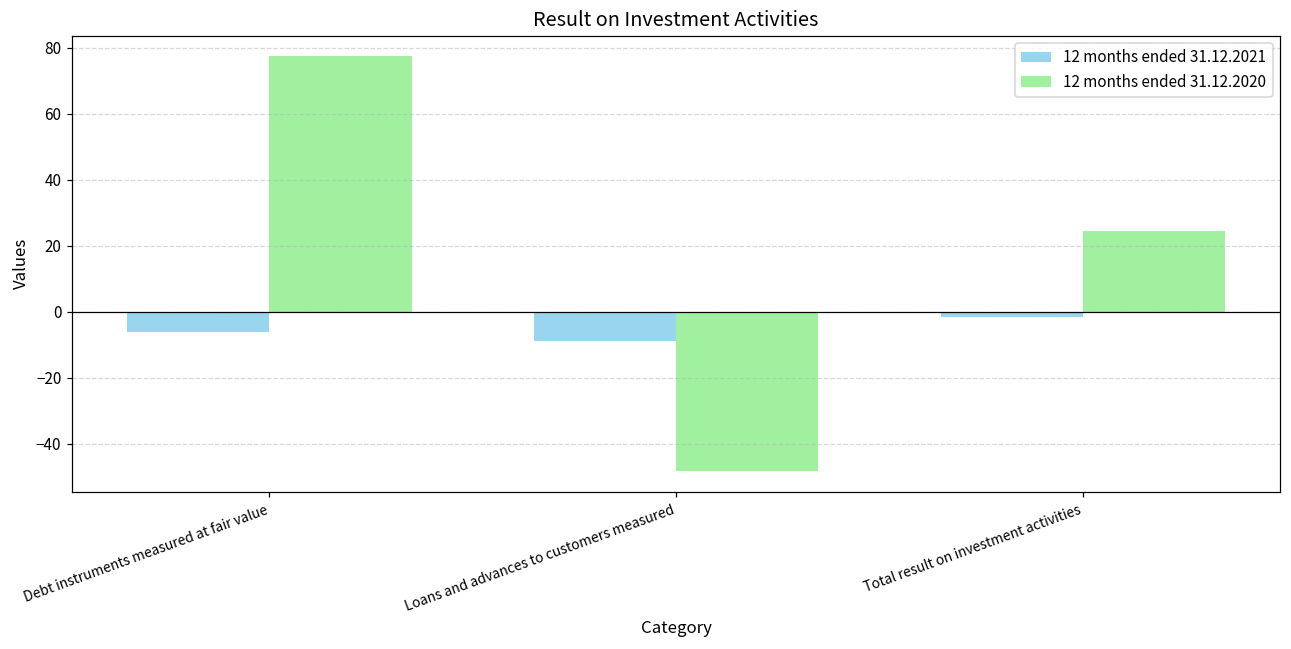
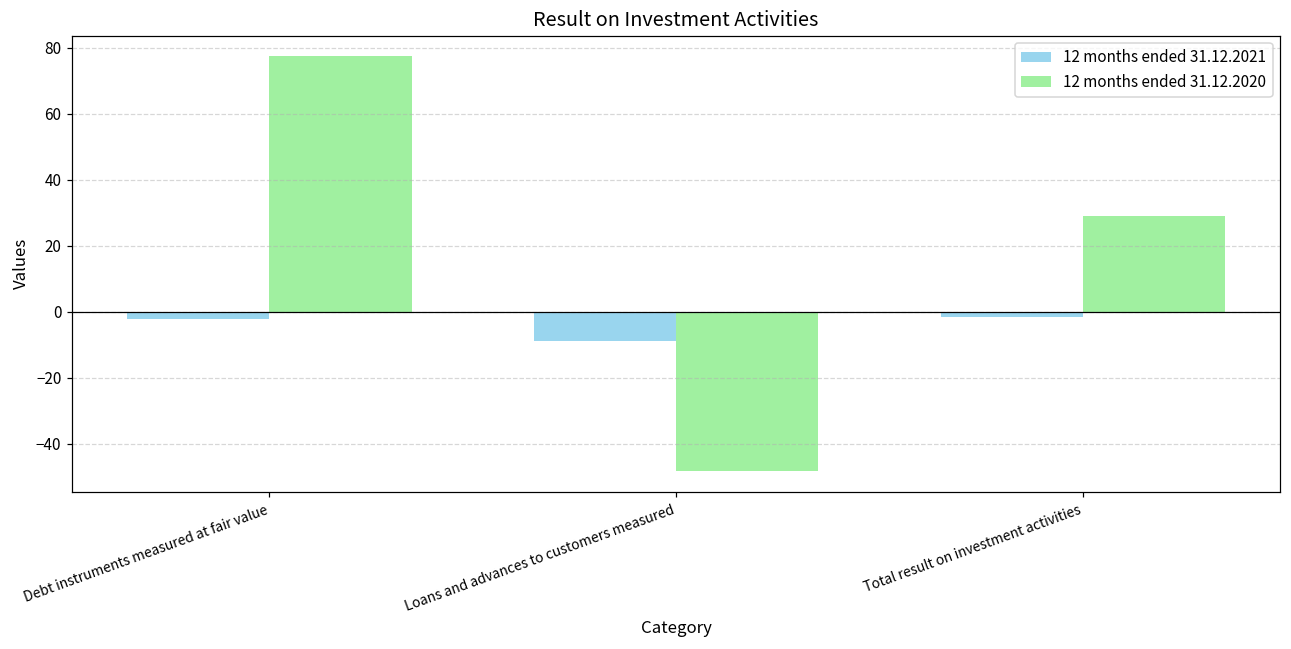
  {
    "12 months ended 31.12.2021": {
-     "Debt instruments measured at fair value": -6,
+     "Debt instruments measured at fair value": -2,
      "Loans and advances to customers measured": -9,
      "Total result on investment activities": -1
    },
    "12 months ended 31.12.2020": {
      "Debt instruments measured at fair value": 77,
      "Loans and advances to customers measured": -48,
-     "Total result on investment activities": 24
+     "Total result on investment activities": 29
    }
  }
